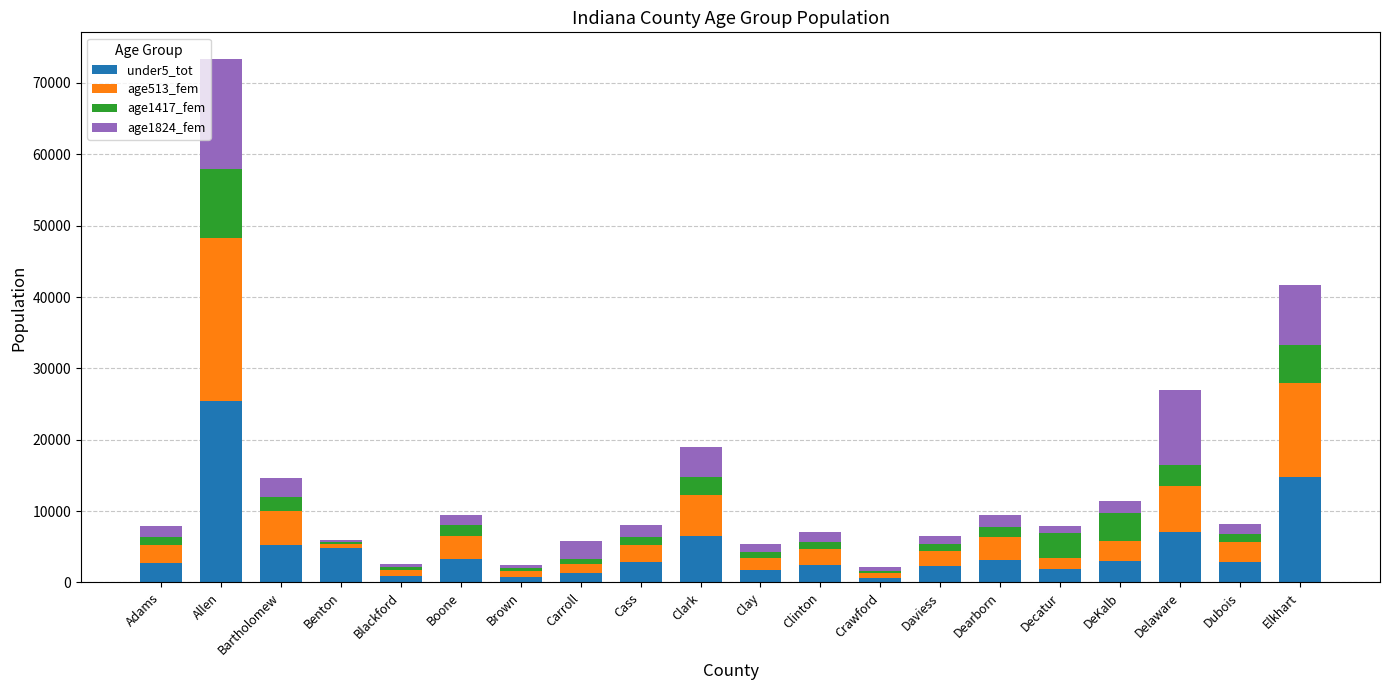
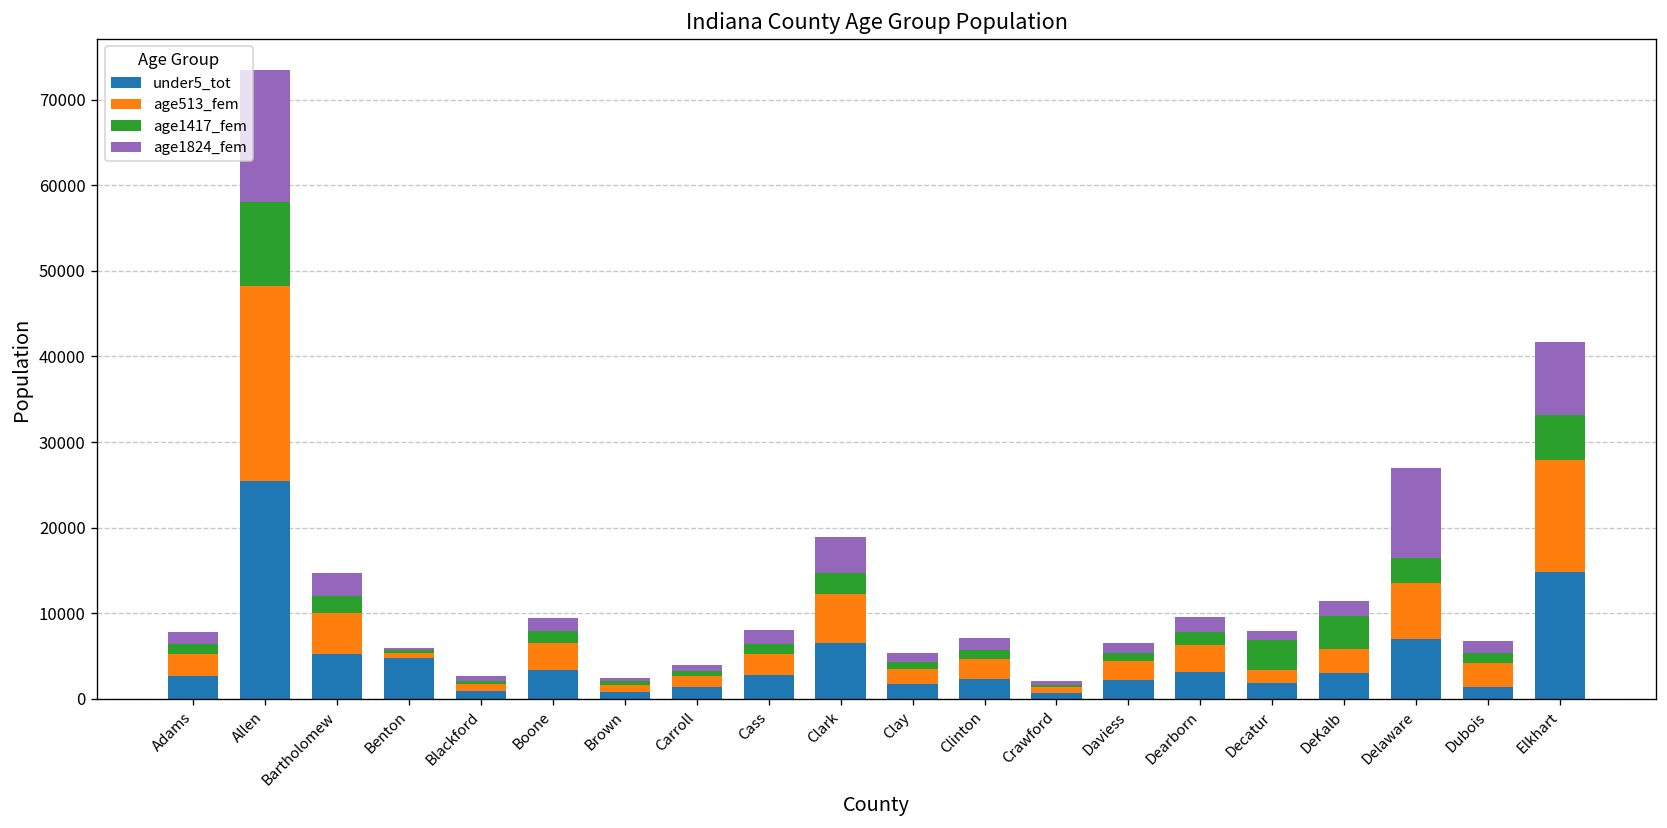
  {
    "under5_tot": {
      "Adams": 3000,
      "Allen": 25000,
      "Bartholomew": 5000,
      "Benton": 5000,
      "Blackford": 1000,
      "Boone": 3000,
      "Brown": 1000,
      "Carroll": 1000,
      "Cass": 3000,
      "Clark": 7000,
      "Clay": 2000,
      "Clinton": 2000,
      "Crawford": 1000,
      "Daviess": 2000,
      "Dearborn": 3000,
      "Decatur": 2000,
      "DeKalb": 3000,
      "Delaware": 7000,
-     "Dubois": 3000,
+     "Dubois": 1000,
      "Elkhart": 15000
    },
    "age513_fem": {
      "Adams": 3000,
      "Allen": 23000,
      "Bartholomew": 5000,
      "Benton": 1000,
      "Blackford": 1000,
      "Boone": 3000,
      "Brown": 1000,
      "Carroll": 1000,
      "Cass": 2000,
      "Clark": 6000,
      "Clay": 2000,
      "Clinton": 2000,
      "Crawford": 1000,
      "Daviess": 2000,
      "Dearborn": 3000,
      "Decatur": 2000,
      "DeKalb": 3000,
      "Delaware": 7000,
      "Dubois": 3000,
      "Elkhart": 13000
    },
    "age1417_fem": {
      "Adams": 1000,
      "Allen": 10000,
      "Bartholomew": 2000,
      "Blackford": 0,
      "Boone": 1000,
      "Brown": 0,
      "Carroll": 1000,
      "Cass": 1000,
      "Clark": 3000,
      "Clay": 1000,
      "Clinton": 1000,
      "Daviess": 1000,
      "Dearborn": 1000,
      "Decatur": 3000,
      "DeKalb": 4000,
      "Delaware": 3000,
      "Dubois": 1000,
      "Elkhart": 5000
    },
    "age1824_fem": {
      "Adams": 1000,
      "Allen": 15000,
      "Bartholomew": 3000,
      "Blackford": 0,
      "Boone": 1000,
      "Brown": 0,
-     "Carroll": 3000,
+     "Carroll": 1000,
      "Cass": 2000,
      "Clark": 4000,
      "Clay": 1000,
      "Clinton": 1000,
      "Crawford": 0,
      "Daviess": 1000,
      "Dearborn": 2000,
      "Decatur": 1000,
      "DeKalb": 2000,
      "Delaware": 11000,
      "Dubois": 1000,
      "Elkhart": 8000
    }
  }
